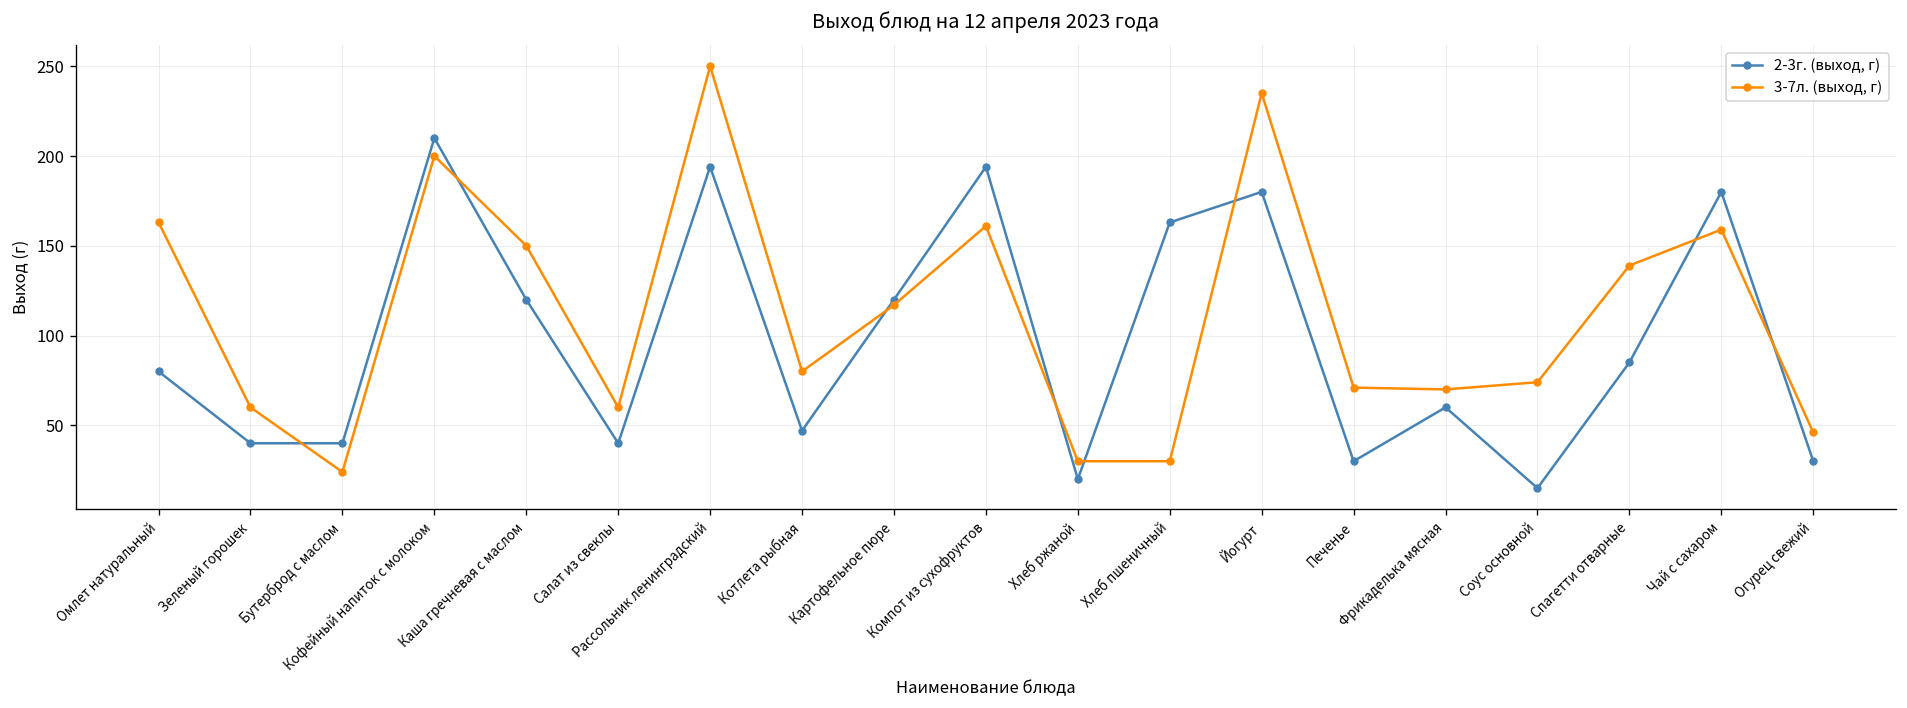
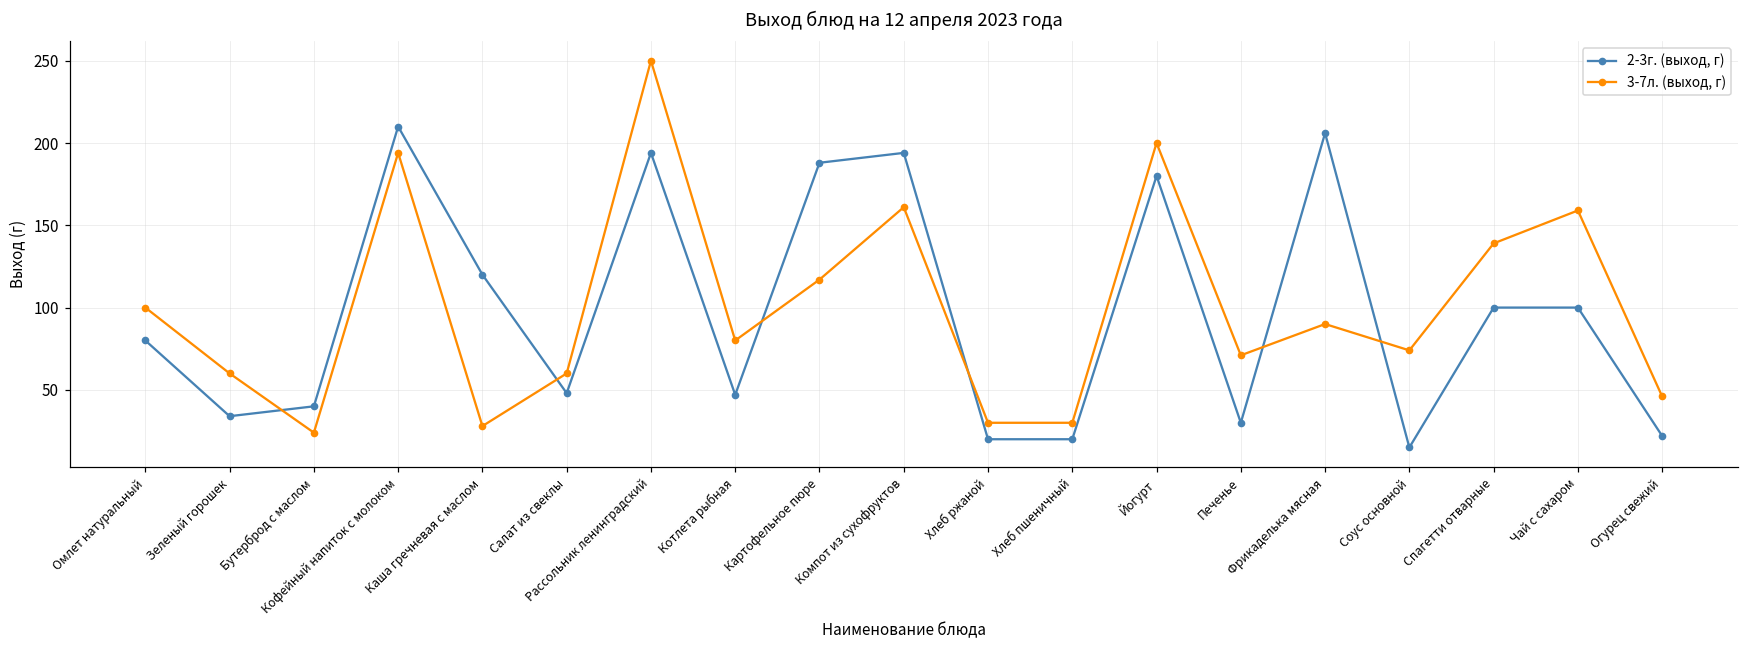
  {
    "2-3г. (выход, г)": {
      "Омлет натуральный": 80,
-     "Зеленый горошек": 40,
+     "Зеленый горошек": 34,
      "Бутерброд с маслом": 40,
      "Кофейный напиток с молоком": 210,
      "Каша гречневая с маслом": 120,
-     "Салат из свеклы": 40,
+     "Салат из свеклы": 48,
      "Рассольник ленинградский": 194,
      "Котлета рыбная": 47,
-     "Картофельное пюре": 120,
+     "Картофельное пюре": 188,
      "Компот из сухофруктов": 194,
      "Хлеб ржаной": 20,
-     "Хлеб пшеничный": 163,
+     "Хлеб пшеничный": 20,
      "Йогурт": 180,
      "Печенье": 30,
-     "Фрикаделька мясная": 60,
+     "Фрикаделька мясная": 206,
      "Соус основной": 15,
-     "Спагетти отварные": 85,
-     "Чай с сахаром": 180,
-     "Огурец свежий": 30
+     "Спагетти отварные": 100,
+     "Чай с сахаром": 100,
+     "Огурец свежий": 22
    },
    "3-7л. (выход, г)": {
-     "Омлет натуральный": 163,
+     "Омлет натуральный": 100,
      "Зеленый горошек": 60,
      "Бутерброд с маслом": 24,
-     "Кофейный напиток с молоком": 200,
-     "Каша гречневая с маслом": 150,
+     "Кофейный напиток с молоком": 194,
+     "Каша гречневая с маслом": 28,
      "Салат из свеклы": 60,
      "Рассольник ленинградский": 250,
      "Котлета рыбная": 80,
      "Картофельное пюре": 117,
      "Компот из сухофруктов": 161,
      "Хлеб ржаной": 30,
      "Хлеб пшеничный": 30,
-     "Йогурт": 235,
+     "Йогурт": 200,
      "Печенье": 71,
-     "Фрикаделька мясная": 70,
+     "Фрикаделька мясная": 90,
      "Соус основной": 74,
      "Спагетти отварные": 139,
      "Чай с сахаром": 159,
      "Огурец свежий": 46
    }
  }
